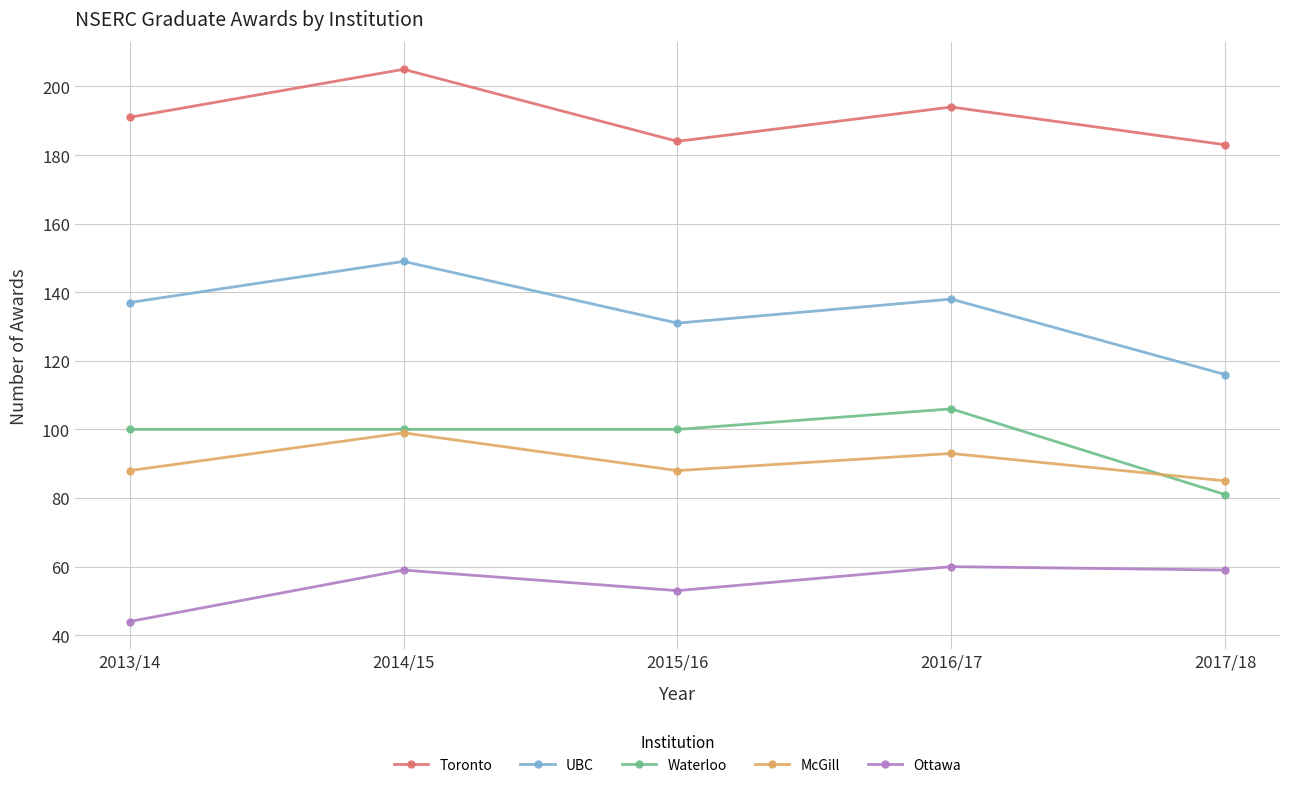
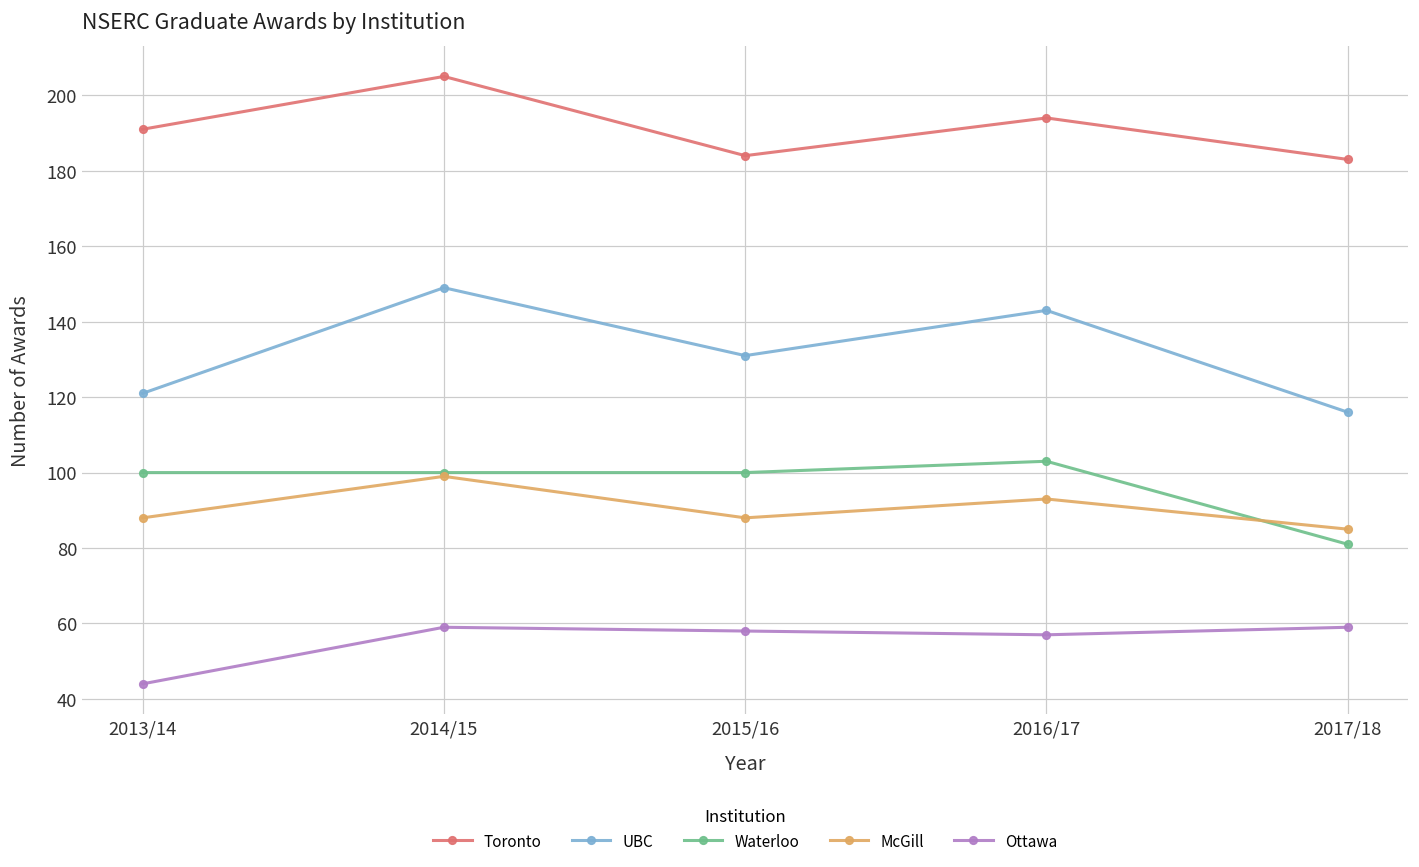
  {
    "UBC": {
-     "2013/14": 137,
+     "2013/14": 121,
      "2014/15": 149,
      "2015/16": 131,
-     "2016/17": 138,
+     "2016/17": 143,
      "2017/18": 116
    },
    "Waterloo": {
      "2013/14": 100,
      "2014/15": 100,
      "2015/16": 100,
-     "2016/17": 106,
+     "2016/17": 103,
      "2017/18": 81
    },
    "Ottawa": {
      "2013/14": 44,
      "2014/15": 59,
-     "2015/16": 53,
-     "2016/17": 60,
+     "2015/16": 58,
+     "2016/17": 57,
      "2017/18": 59
    }
  }
